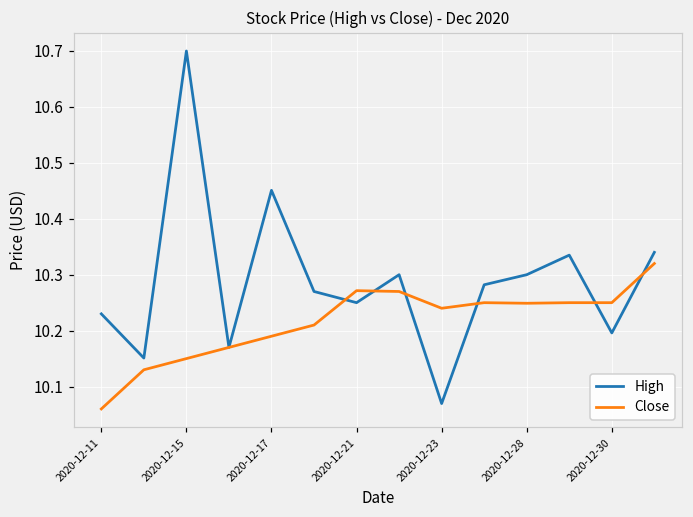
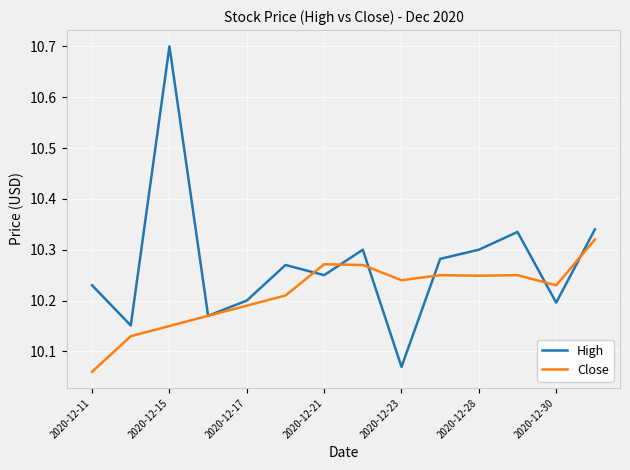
  {
    "High": {
      "2020-12-11": 10.23,
      "2020-12-15": 10.70,
-     "2020-12-17": 10.45,
+     "2020-12-17": 10.20,
      "2020-12-21": 10.25,
      "2020-12-23": 10.07,
      "2020-12-28": 10.30,
      "2020-12-30": 10.20
    },
    "Close": {
      "2020-12-11": 10.06,
      "2020-12-15": 10.15,
      "2020-12-17": 10.19,
      "2020-12-21": 10.27,
      "2020-12-23": 10.24,
      "2020-12-28": 10.25,
-     "2020-12-30": 10.25
+     "2020-12-30": 10.23
    }
  }
